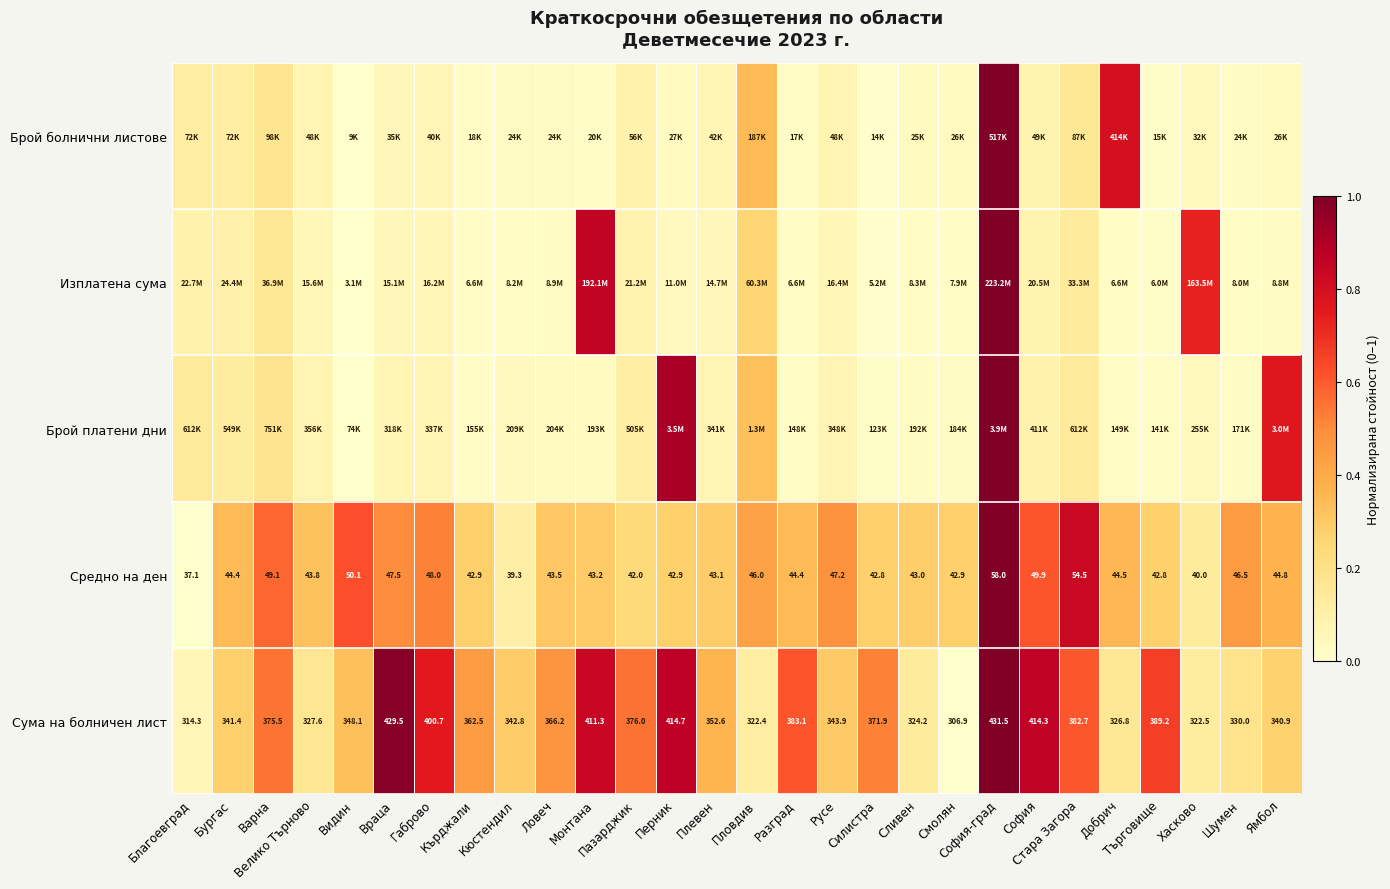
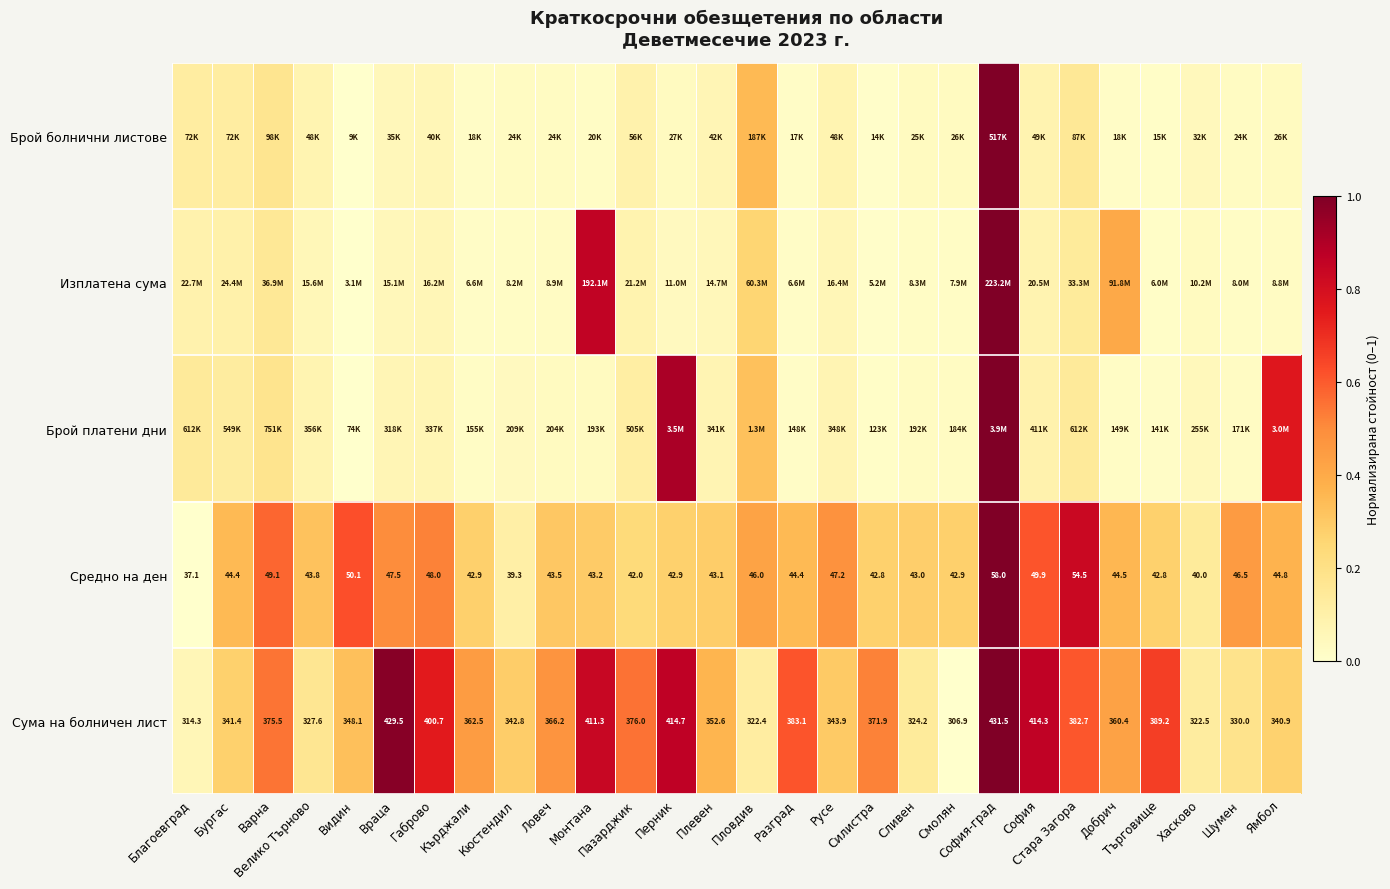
  {
    "Брой болнични листове": {
      "Благоевград": "72K",
      "Бургас": "72K",
      "Варна": "98K",
      "Велико Търново": "48K",
      "Видин": "9K",
      "Враца": "35K",
      "Габрово": "40K",
      "Кърджали": "18K",
      "Кюстендил": "24K",
      "Ловеч": "24K",
      "Монтана": "20K",
      "Пазарджик": "56K",
      "Перник": "27K",
      "Плевен": "42K",
      "Пловдив": "187K",
      "Разград": "17K",
      "Русе": "48K",
      "Силистра": "14K",
      "Сливен": "25K",
      "Смолян": "26K",
      "София-град": "517K",
      "София": "49K",
      "Стара Загора": "87K",
-     "Добрич": "414K",
+     "Добрич": "18K",
      "Търговище": "15K",
      "Хасково": "32K",
      "Шумен": "24K",
      "Ямбол": "26K"
    },
    "Изплатена сума": {
      "Благоевград": "22.7M",
      "Бургас": "24.4M",
      "Варна": "36.9M",
      "Велико Търново": "15.6M",
      "Видин": "3.1M",
      "Враца": "15.1M",
      "Габрово": "16.2M",
      "Кърджали": "6.6M",
      "Кюстендил": "8.2M",
      "Ловеч": "8.9M",
      "Монтана": "192.1M",
      "Пазарджик": "21.2M",
      "Перник": "11.0M",
      "Плевен": "14.7M",
      "Пловдив": "60.3M",
      "Разград": "6.6M",
      "Русе": "16.4M",
      "Силистра": "5.2M",
      "Сливен": "8.3M",
      "Смолян": "7.9M",
      "София-град": "223.2M",
      "София": "20.5M",
      "Стара Загора": "33.3M",
-     "Добрич": "6.6M",
+     "Добрич": "91.8M",
      "Търговище": "6.0M",
-     "Хасково": "163.5M",
+     "Хасково": "10.2M",
      "Шумен": "8.0M",
      "Ямбол": "8.8M"
    },
    "Брой платени дни": {
      "Благоевград": "612K",
      "Бургас": "549K",
      "Варна": "751K",
      "Велико Търново": "356K",
      "Видин": "74K",
      "Враца": "318K",
      "Габрово": "337K",
      "Кърджали": "155K",
      "Кюстендил": "209K",
      "Ловеч": "204K",
      "Монтана": "193K",
      "Пазарджик": "505K",
      "Перник": "3.5M",
      "Плевен": "341K",
      "Пловдив": "1.3M",
      "Разград": "148K",
      "Русе": "348K",
      "Силистра": "123K",
      "Сливен": "192K",
      "Смолян": "184K",
      "София-град": "3.9M",
      "София": "411K",
      "Стара Загора": "612K",
      "Добрич": "149K",
      "Търговище": "141K",
      "Хасково": "255K",
      "Шумен": "171K",
      "Ямбол": "3.0M"
    },
    "Средно на ден": {
      "Благоевград": "37.1",
      "Бургас": "44.4",
      "Варна": "49.1",
      "Велико Търново": "43.8",
      "Видин": "50.1",
      "Враца": "47.5",
      "Габрово": "48.0",
      "Кърджали": "42.9",
      "Кюстендил": "39.3",
      "Ловеч": "43.5",
      "Монтана": "43.2",
      "Пазарджик": "42.0",
      "Перник": "42.9",
      "Плевен": "43.1",
      "Пловдив": "46.0",
      "Разград": "44.4",
      "Русе": "47.2",
      "Силистра": "42.8",
      "Сливен": "43.0",
      "Смолян": "42.9",
      "София-град": "58.0",
      "София": "49.9",
      "Стара Загора": "54.5",
      "Добрич": "44.5",
      "Търговище": "42.8",
      "Хасково": "40.0",
      "Шумен": "46.5",
      "Ямбол": "44.8"
    },
    "Сума на болничен лист": {
      "Благоевград": "314.3",
      "Бургас": "341.4",
      "Варна": "375.5",
      "Велико Търново": "327.6",
      "Видин": "348.1",
      "Враца": "429.5",
      "Габрово": "400.7",
      "Кърджали": "362.5",
      "Кюстендил": "342.8",
      "Ловеч": "366.2",
      "Монтана": "411.3",
      "Пазарджик": "376.0",
      "Перник": "414.7",
      "Плевен": "352.6",
      "Пловдив": "322.4",
      "Разград": "383.1",
      "Русе": "343.9",
      "Силистра": "371.9",
      "Сливен": "324.2",
      "Смолян": "306.9",
      "София-град": "431.5",
      "София": "414.3",
      "Стара Загора": "382.7",
-     "Добрич": "326.8",
+     "Добрич": "360.4",
      "Търговище": "389.2",
      "Хасково": "322.5",
      "Шумен": "330.0",
      "Ямбол": "340.9"
    }
  }
